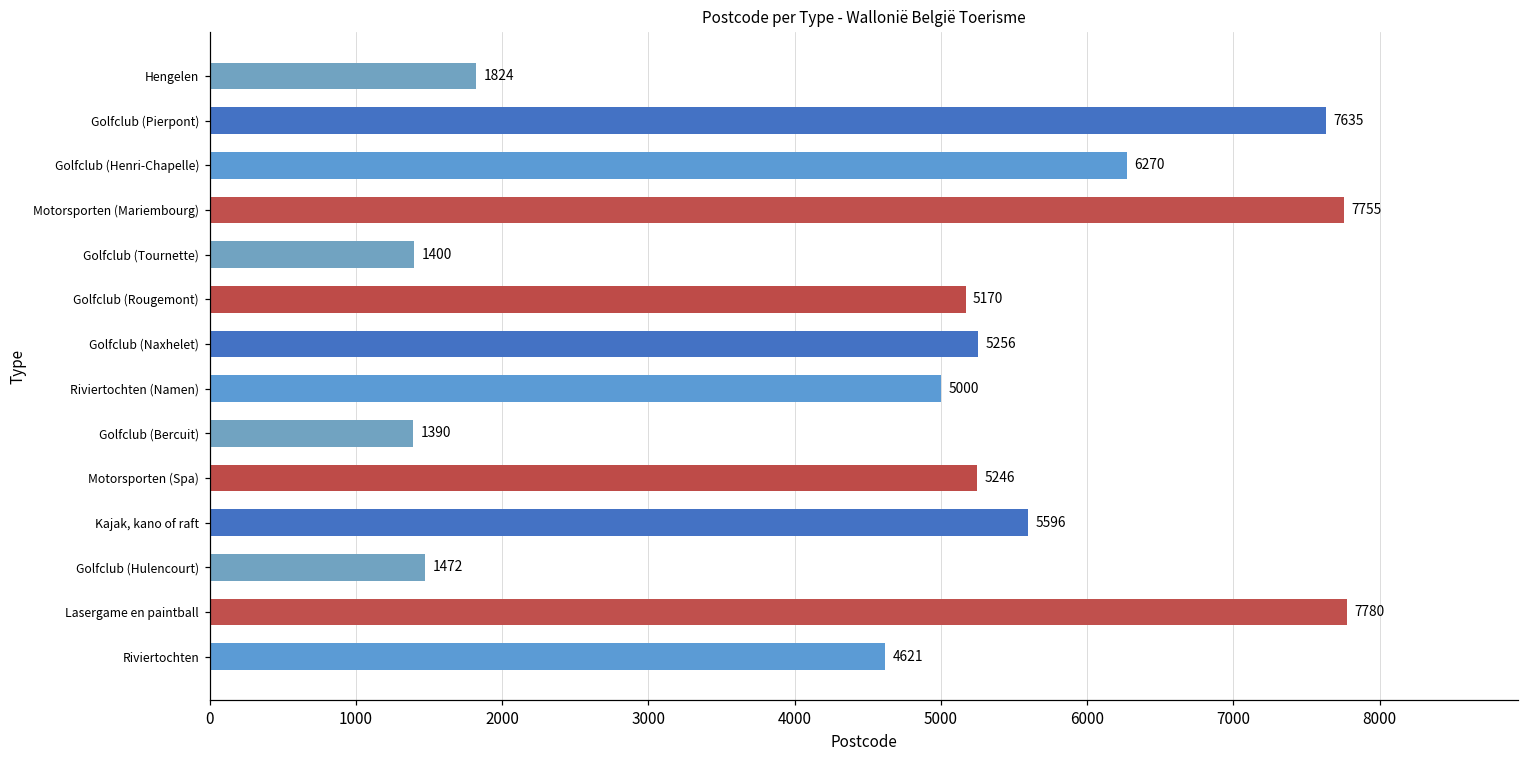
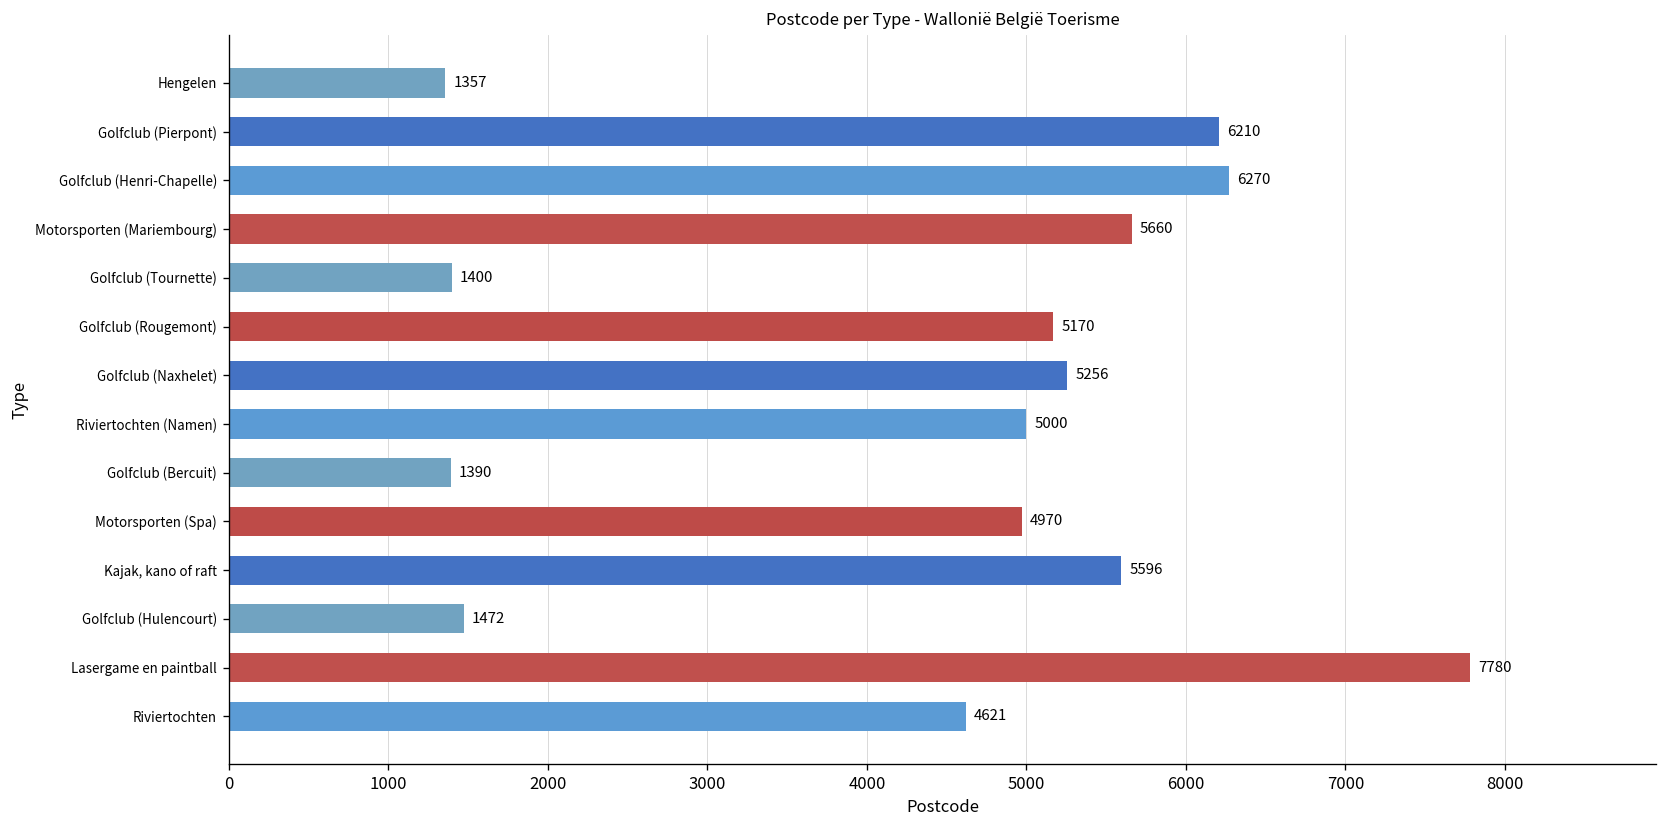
  {
-   "Hengelen": 1824,
-   "Golfclub (Pierpont)": 7635,
+   "Hengelen": 1357,
+   "Golfclub (Pierpont)": 6210,
    "Golfclub (Henri-Chapelle)": 6270,
-   "Motorsporten (Mariembourg)": 7755,
+   "Motorsporten (Mariembourg)": 5660,
    "Golfclub (Tournette)": 1400,
    "Golfclub (Rougemont)": 5170,
    "Golfclub (Naxhelet)": 5256,
    "Riviertochten (Namen)": 5000,
    "Golfclub (Bercuit)": 1390,
-   "Motorsporten (Spa)": 5246,
+   "Motorsporten (Spa)": 4970,
    "Kajak, kano of raft": 5596,
    "Golfclub (Hulencourt)": 1472,
    "Lasergame en paintball": 7780,
    "Riviertochten": 4621
  }
